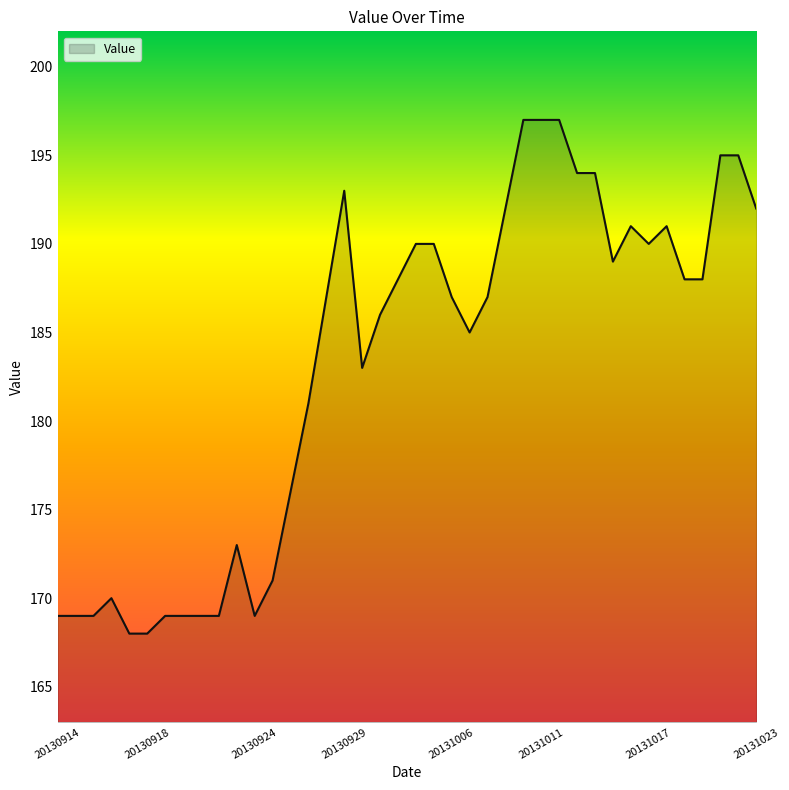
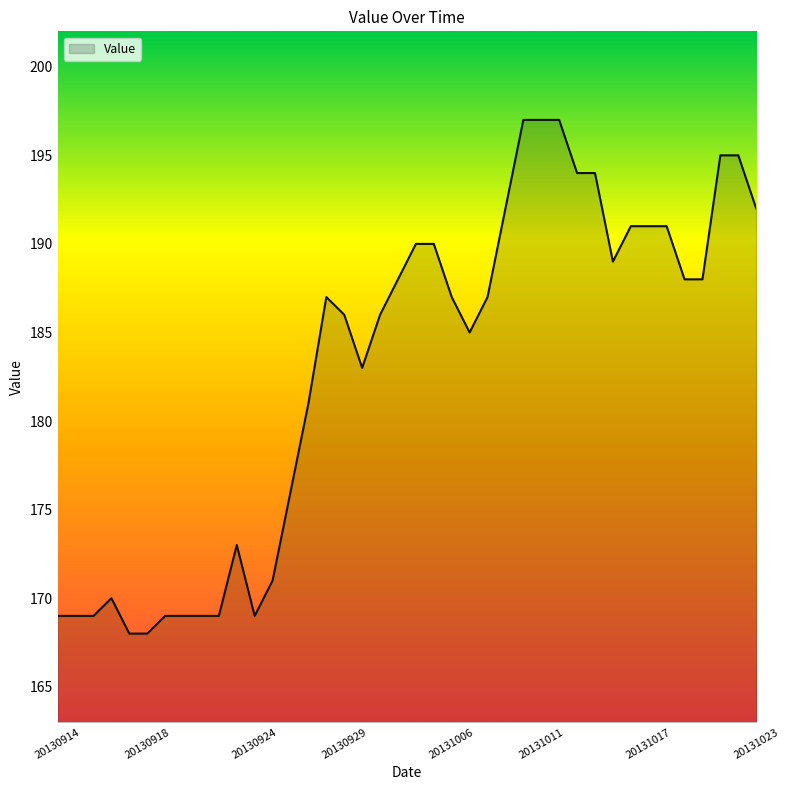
  {
    "20130918": 168,
    "20130924": 169,
-   "20130929": 193,
+   "20130929": 186,
    "20131006": 187,
    "20131011": 197,
-   "20131017": 190,
+   "20131017": 191,
    "20131023": 192
  }
